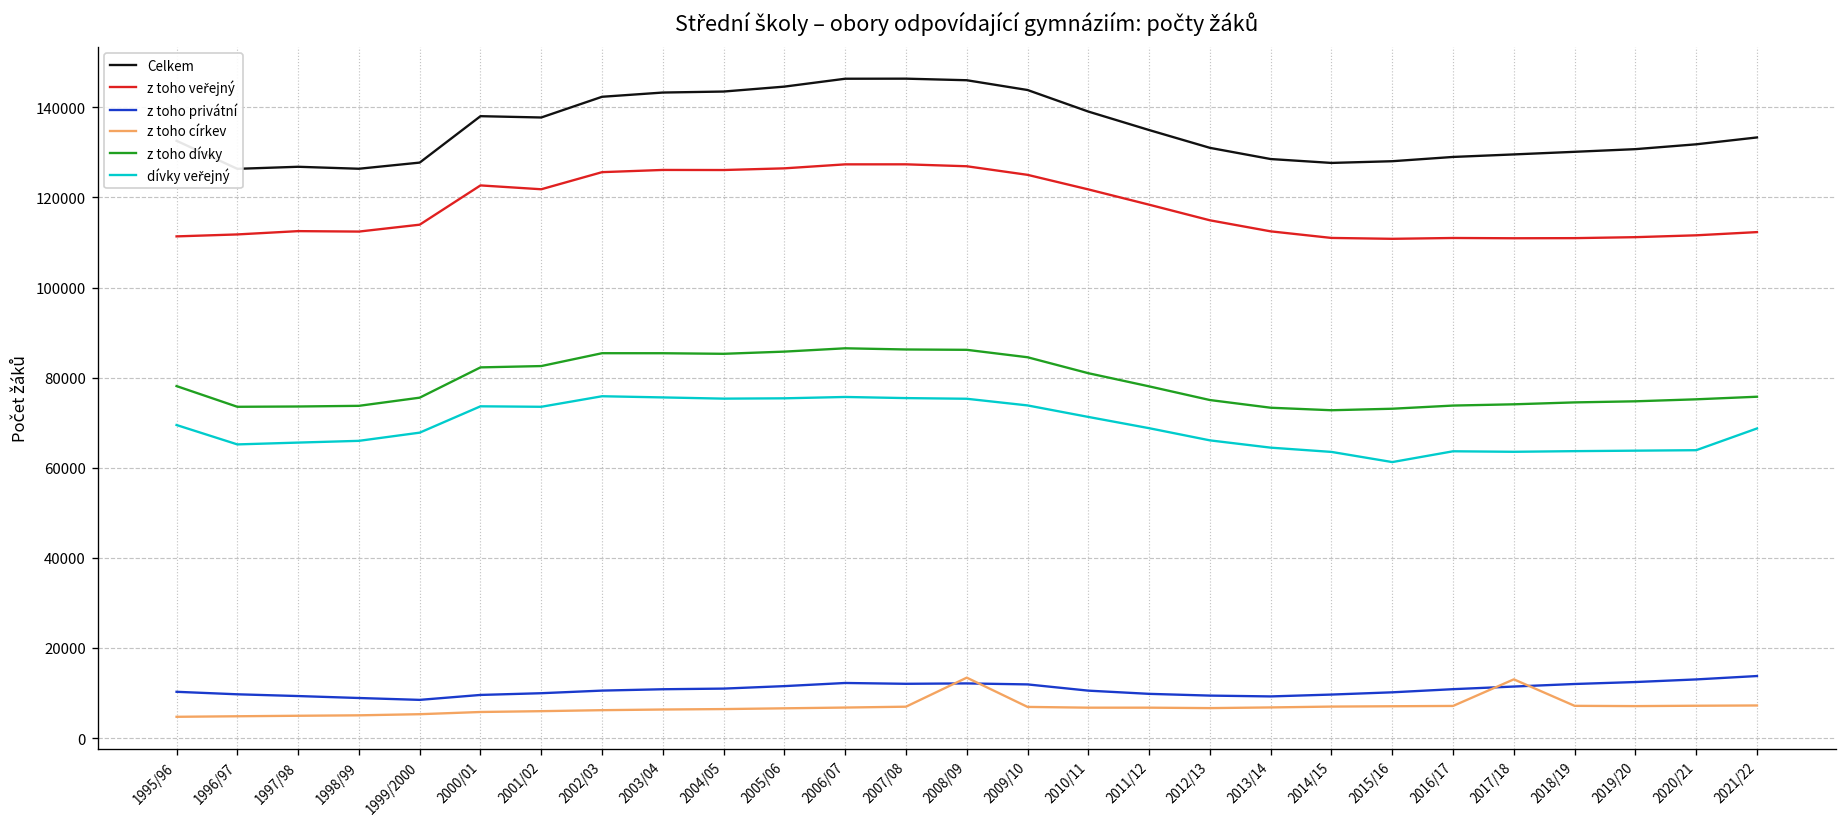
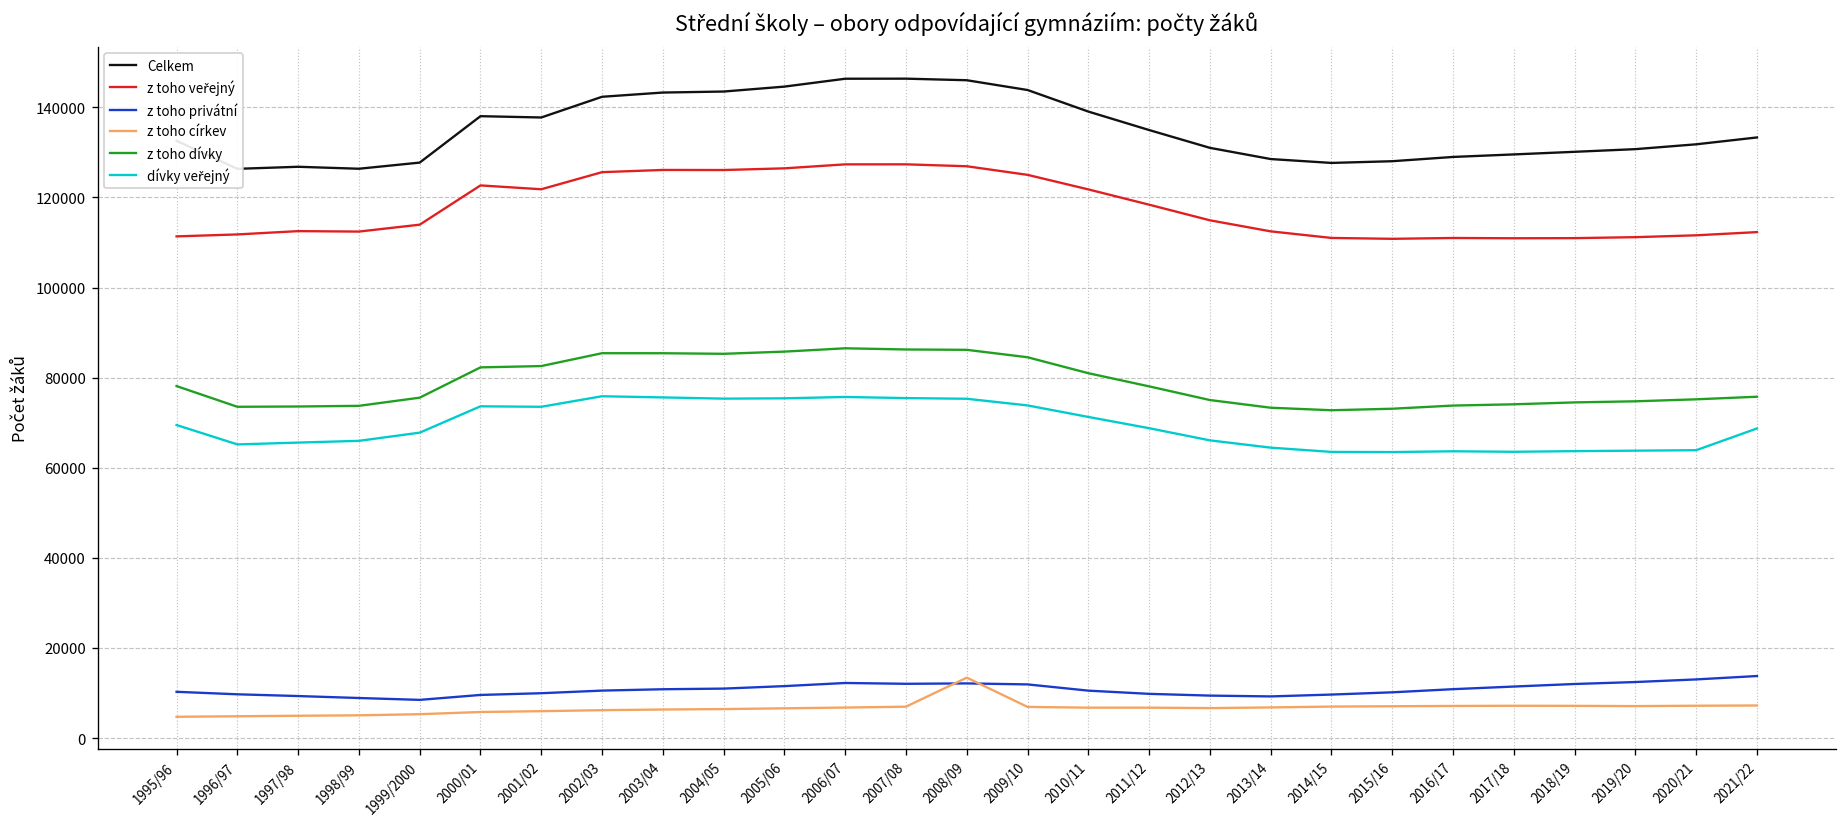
  {
    "Celkem": {
      "1997/98": 127000,
      "1998/99": 126000,
      "1999/2000": 128000,
      "2000/01": 138000,
      "2001/02": 138000,
      "2002/03": 142000,
      "2003/04": 143000,
      "2004/05": 144000,
      "2005/06": 145000,
      "2006/07": 146000,
      "2007/08": 146000,
      "2008/09": 146000,
      "2009/10": 144000,
      "2010/11": 139000,
      "2011/12": 135000,
      "2012/13": 131000,
      "2013/14": 129000,
      "2014/15": 128000,
      "2015/16": 128000,
      "2016/17": 129000,
      "2017/18": 130000,
      "2018/19": 130000,
      "2019/20": 131000,
      "2020/21": 132000,
      "2021/22": 133000
    },
    "z toho veřejný": {
      "1995/96": 111000,
      "1996/97": 112000,
      "1997/98": 113000,
      "1998/99": 112000,
      "1999/2000": 114000,
      "2000/01": 123000,
      "2001/02": 122000,
      "2002/03": 126000,
      "2003/04": 126000,
      "2004/05": 126000,
      "2005/06": 126000,
      "2006/07": 127000,
      "2007/08": 127000,
      "2008/09": 127000,
      "2009/10": 125000,
      "2010/11": 122000,
      "2011/12": 118000,
      "2012/13": 115000,
      "2013/14": 112000,
      "2014/15": 111000,
      "2015/16": 111000,
      "2016/17": 111000,
      "2017/18": 111000,
      "2018/19": 111000,
      "2019/20": 111000,
      "2020/21": 112000,
      "2021/22": 112000
    },
    "z toho privátní": {
      "1995/96": 10000,
      "1996/97": 10000,
      "1997/98": 9000,
      "1998/99": 9000,
      "1999/2000": 8000,
      "2000/01": 10000,
      "2001/02": 10000,
      "2002/03": 11000,
      "2003/04": 11000,
      "2004/05": 11000,
      "2005/06": 12000,
      "2006/07": 12000,
      "2007/08": 12000,
      "2008/09": 12000,
      "2009/10": 12000,
      "2010/11": 11000,
      "2011/12": 10000,
      "2012/13": 9000,
      "2013/14": 9000,
      "2014/15": 10000,
      "2015/16": 10000,
      "2016/17": 11000,
      "2017/18": 11000,
      "2018/19": 12000,
      "2019/20": 12000,
      "2020/21": 13000,
      "2021/22": 14000
    },
    "z toho církev": {
      "1995/96": 5000,
      "1996/97": 5000,
      "1997/98": 5000,
      "1998/99": 5000,
      "1999/2000": 5000,
      "2000/01": 6000,
      "2001/02": 6000,
      "2002/03": 6000,
      "2003/04": 6000,
      "2004/05": 6000,
      "2005/06": 7000,
      "2006/07": 7000,
      "2007/08": 7000,
      "2008/09": 13000,
      "2009/10": 7000,
      "2010/11": 7000,
      "2011/12": 7000,
      "2012/13": 7000,
      "2013/14": 7000,
      "2014/15": 7000,
      "2015/16": 7000,
      "2016/17": 7000,
-     "2017/18": 13000,
+     "2017/18": 7000,
      "2018/19": 7000,
      "2019/20": 7000,
      "2020/21": 7000,
      "2021/22": 7000
    },
    "z toho dívky": {
      "1995/96": 78000,
      "1996/97": 74000,
      "1997/98": 74000,
      "1998/99": 74000,
      "1999/2000": 76000,
      "2000/01": 82000,
      "2001/02": 83000,
      "2002/03": 85000,
      "2003/04": 85000,
      "2004/05": 85000,
      "2005/06": 86000,
      "2006/07": 87000,
      "2007/08": 86000,
      "2008/09": 86000,
      "2009/10": 85000,
      "2010/11": 81000,
      "2011/12": 78000,
      "2012/13": 75000,
      "2013/14": 73000,
      "2014/15": 73000,
      "2015/16": 73000,
      "2016/17": 74000,
      "2017/18": 74000,
      "2018/19": 75000,
      "2019/20": 75000,
      "2020/21": 75000,
      "2021/22": 76000
    },
    "dívky veřejný": {
      "1995/96": 69000,
      "1996/97": 65000,
      "1997/98": 66000,
      "1998/99": 66000,
      "1999/2000": 68000,
      "2000/01": 74000,
      "2001/02": 74000,
      "2002/03": 76000,
      "2003/04": 76000,
      "2004/05": 75000,
      "2005/06": 75000,
      "2006/07": 76000,
      "2007/08": 75000,
      "2008/09": 75000,
      "2009/10": 74000,
      "2010/11": 71000,
      "2011/12": 69000,
      "2012/13": 66000,
      "2013/14": 64000,
      "2014/15": 64000,
-     "2015/16": 61000,
+     "2015/16": 63000,
      "2016/17": 64000,
      "2017/18": 64000,
      "2018/19": 64000,
      "2019/20": 64000,
      "2020/21": 64000,
      "2021/22": 69000
    }
  }
